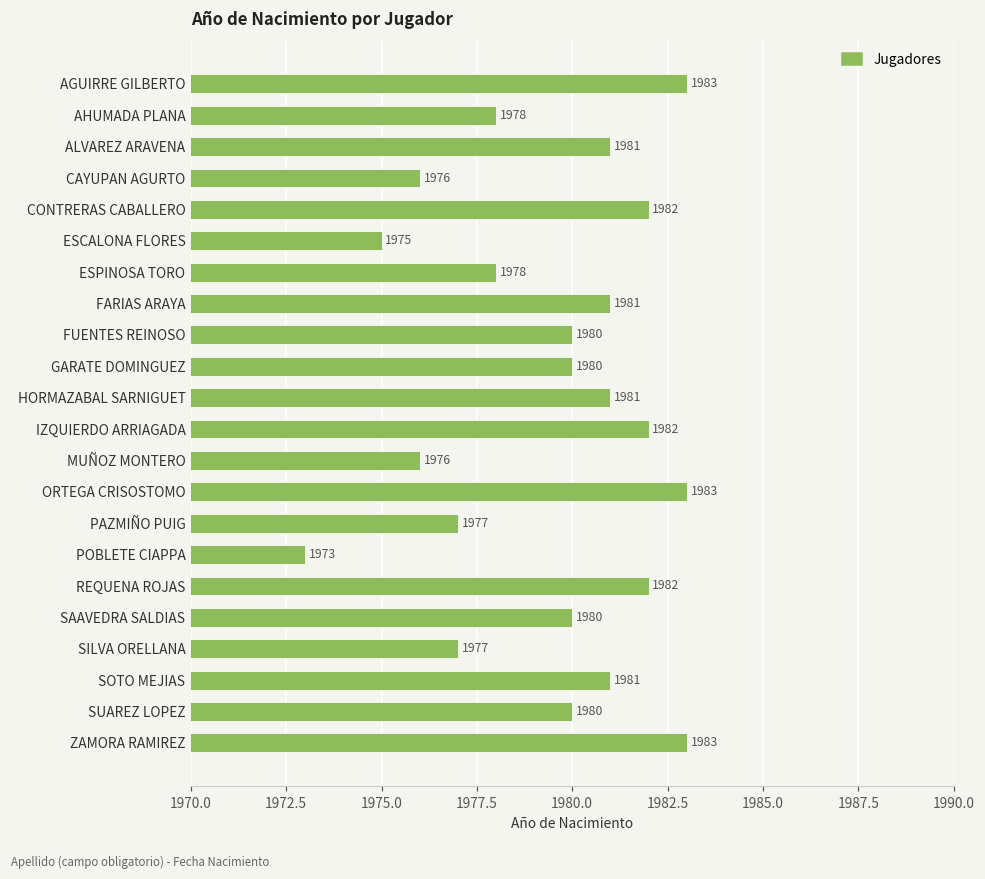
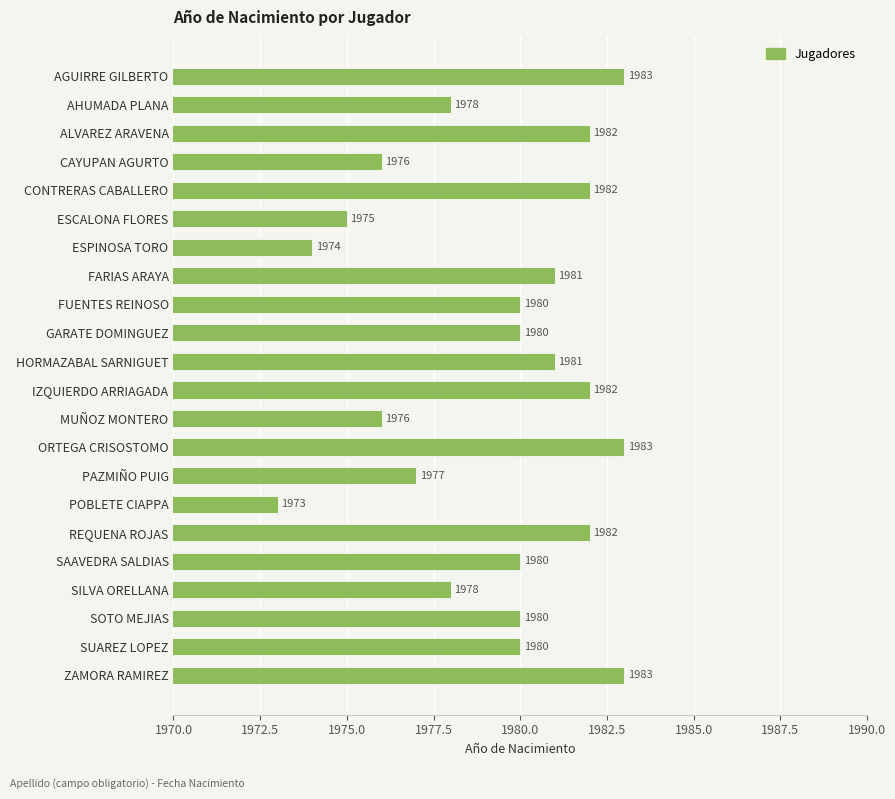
  {
    "AGUIRRE GILBERTO": 1983,
    "AHUMADA PLANA": 1978,
-   "ALVAREZ ARAVENA": 1981,
+   "ALVAREZ ARAVENA": 1982,
    "CAYUPAN AGURTO": 1976,
    "CONTRERAS CABALLERO": 1982,
    "ESCALONA FLORES": 1975,
-   "ESPINOSA TORO": 1978,
+   "ESPINOSA TORO": 1974,
    "FARIAS ARAYA": 1981,
    "FUENTES REINOSO": 1980,
    "GARATE DOMINGUEZ": 1980,
    "HORMAZABAL SARNIGUET": 1981,
    "IZQUIERDO ARRIAGADA": 1982,
    "MUÑOZ MONTERO": 1976,
    "ORTEGA CRISOSTOMO": 1983,
    "PAZMIÑO PUIG": 1977,
    "POBLETE CIAPPA": 1973,
    "REQUENA ROJAS": 1982,
    "SAAVEDRA SALDIAS": 1980,
-   "SILVA ORELLANA": 1977,
-   "SOTO MEJIAS": 1981,
+   "SILVA ORELLANA": 1978,
+   "SOTO MEJIAS": 1980,
    "SUAREZ LOPEZ": 1980,
    "ZAMORA RAMIREZ": 1983
  }
